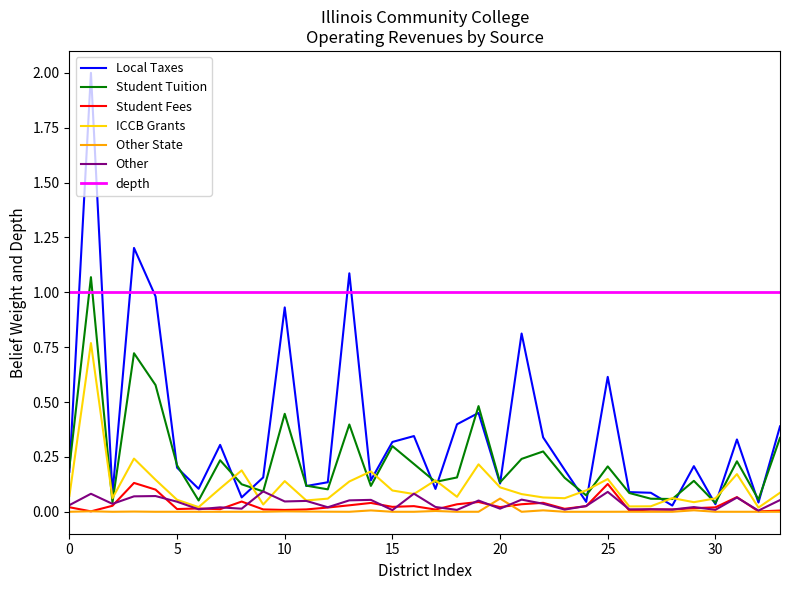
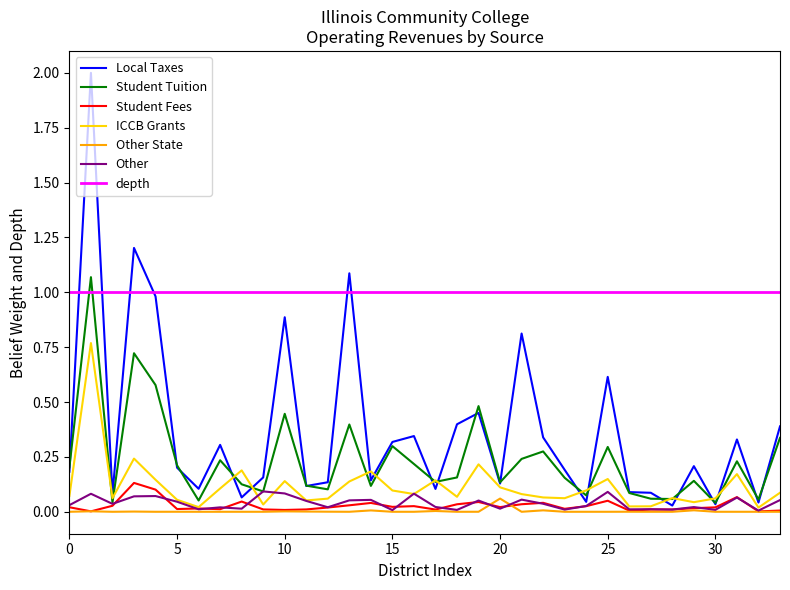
  {
    "Local Taxes": {
      "0": 0.18,
-     "10": 0.93,
+     "10": 0.89,
      "15": 0.32,
      "25": 0.61
    },
    "Student Tuition": {
      "0": 0.20,
      "10": 0.45,
      "15": 0.30,
-     "25": 0.21
+     "25": 0.30
    },
    "Student Fees": {
      "5": 0.01,
      "15": 0.02,
-     "25": 0.13
+     "25": 0.05
    },
    "Other": {
-     "10": 0.05,
+     "10": 0.08,
      "25": 0.09
    }
  }
